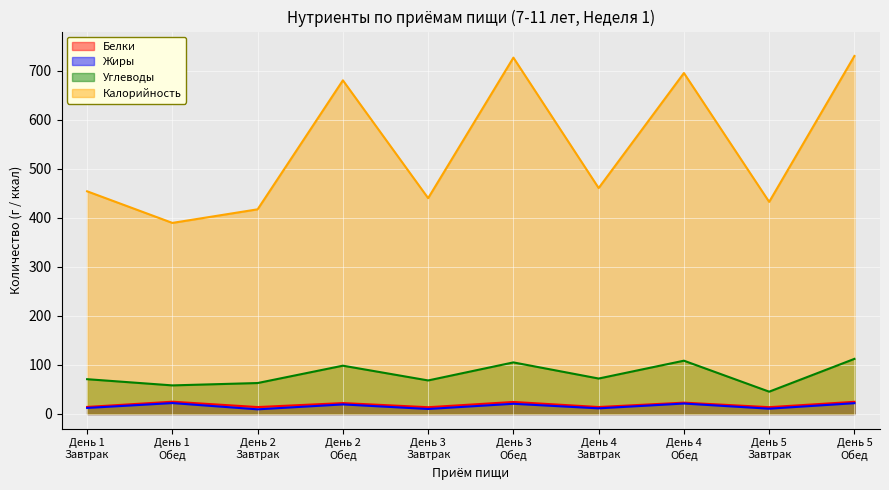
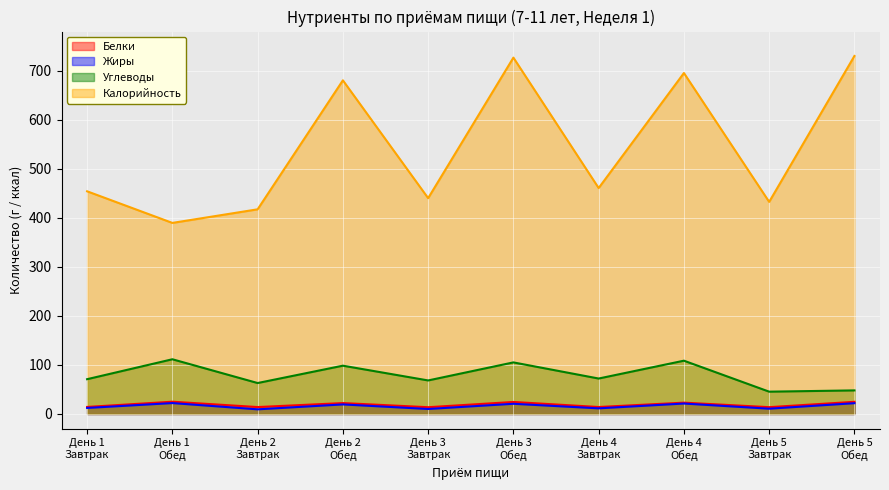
  {
    "Углеводы": {
      "День 1 Завтрак": 70,
-     "День 1 Обед": 60,
+     "День 1 Обед": 110,
      "День 2 Завтрак": 60,
      "День 2 Обед": 100,
      "День 3 Завтрак": 70,
      "День 3 Обед": 110,
      "День 4 Завтрак": 70,
      "День 4 Обед": 110,
      "День 5 Завтрак": 50,
-     "День 5 Обед": 110
+     "День 5 Обед": 50
    },
    "Калорийность": {
      "День 1 Завтрак": 450,
      "День 1 Обед": 390,
      "День 2 Завтрак": 420,
      "День 2 Обед": 680,
      "День 3 Завтрак": 440,
      "День 3 Обед": 730,
      "День 4 Завтрак": 460,
      "День 4 Обед": 700,
      "День 5 Завтрак": 430,
      "День 5 Обед": 730
    }
  }
